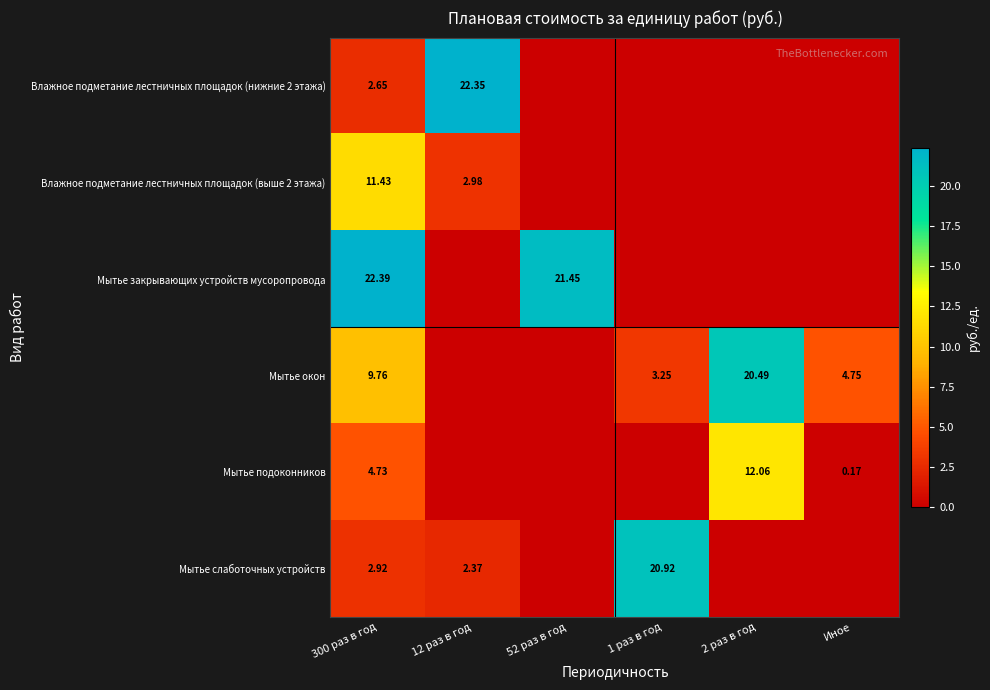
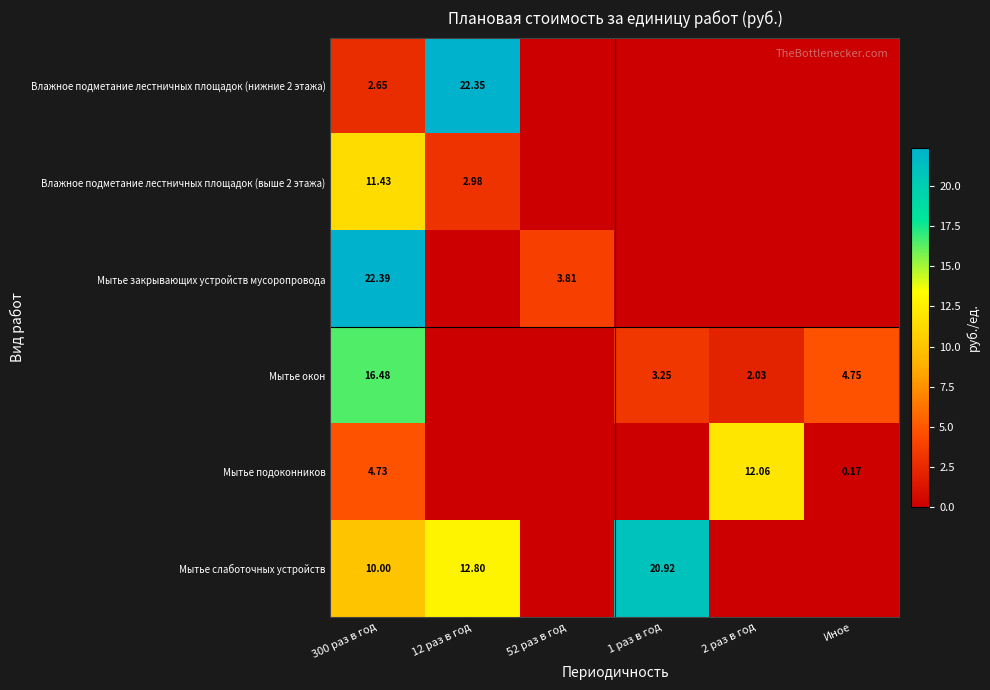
  {
    "Влажное подметание лестничных площадок (нижние 2 этажа)": {
      "300 раз в год": 2.65,
      "12 раз в год": 22.35
    },
    "Влажное подметание лестничных площадок (выше 2 этажа)": {
      "300 раз в год": 11.43,
      "12 раз в год": 2.98
    },
    "Мытье закрывающих устройств мусоропровода": {
      "300 раз в год": 22.39,
-     "52 раз в год": 21.45
+     "52 раз в год": 3.81
    },
    "Мытье окон": {
-     "300 раз в год": 9.76,
+     "300 раз в год": 16.48,
      "1 раз в год": 3.25,
-     "2 раз в год": 20.49,
+     "2 раз в год": 2.03,
      "Иное": 4.75
    },
    "Мытье подоконников": {
      "300 раз в год": 4.73,
      "2 раз в год": 12.06,
      "Иное": 0.17
    },
    "Мытье слаботочных устройств": {
-     "300 раз в год": 2.92,
-     "12 раз в год": 2.37,
+     "300 раз в год": 10.00,
+     "12 раз в год": 12.80,
      "1 раз в год": 20.92
    }
  }
